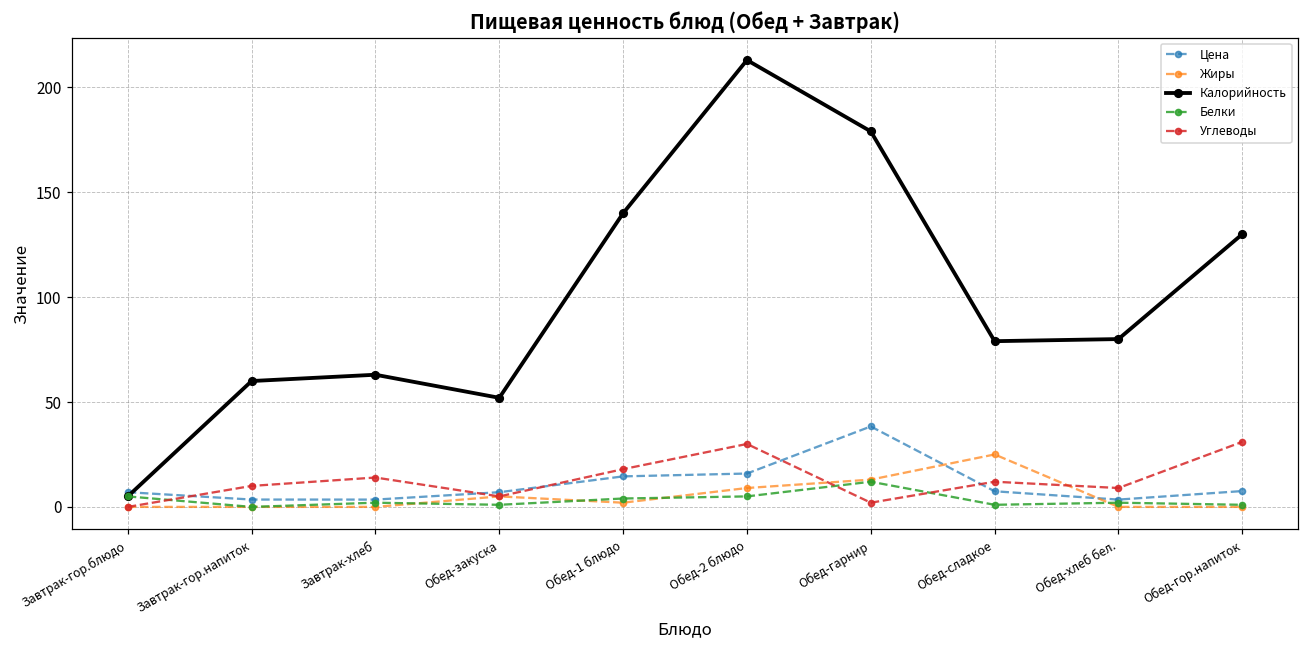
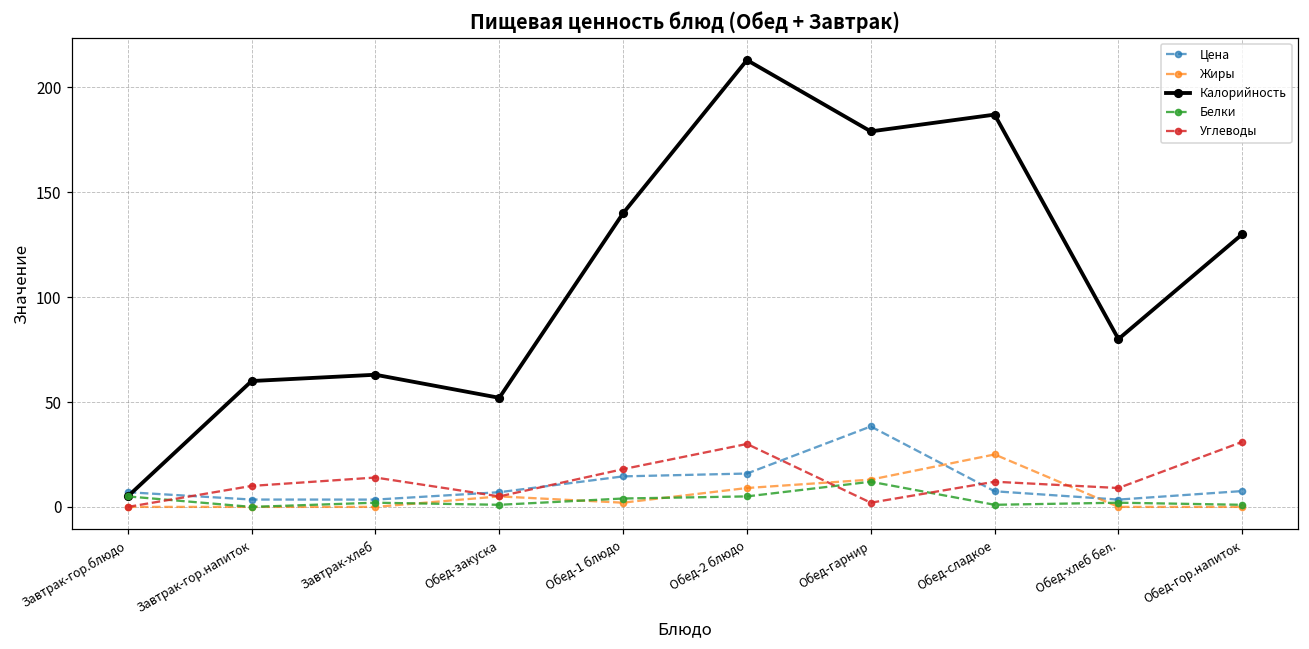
  {
    "Цена": {
      "Завтрак-гор.блюдо": 7,
      "Завтрак-гор.напиток": 4,
      "Завтрак-хлеб": 3,
      "Обед-закуска": 7,
      "Обед-1 блюдо": 15,
      "Обед-2 блюдо": 16,
      "Обед-гарнир": 38,
      "Обед-сладкое": 7,
      "Обед-хлеб бел.": 3,
      "Обед-гор.напиток": 8
    },
    "Жиры": {
      "Завтрак-хлеб": 0,
      "Обед-1 блюдо": 2,
      "Обед-2 блюдо": 9,
      "Обед-сладкое": 25,
      "Обед-хлеб бел.": 0
    },
    "Калорийность": {
      "Завтрак-гор.напиток": 60,
      "Завтрак-хлеб": 63,
      "Обед-закуска": 52,
      "Обед-1 блюдо": 140,
      "Обед-2 блюдо": 213,
      "Обед-гарнир": 179,
-     "Обед-сладкое": 79,
+     "Обед-сладкое": 187,
      "Обед-хлеб бел.": 80,
      "Обед-гор.напиток": 130
    },
    "Белки": {
      "Завтрак-хлеб": 2,
      "Обед-закуска": 1,
      "Обед-1 блюдо": 4,
      "Обед-2 блюдо": 5,
      "Обед-сладкое": 1,
      "Обед-хлеб бел.": 2
    },
    "Углеводы": {
      "Завтрак-гор.напиток": 10,
      "Завтрак-хлеб": 14,
      "Обед-1 блюдо": 18,
      "Обед-2 блюдо": 30,
      "Обед-гарнир": 2,
      "Обед-сладкое": 12,
      "Обед-хлеб бел.": 9,
      "Обед-гор.напиток": 31
    }
  }
